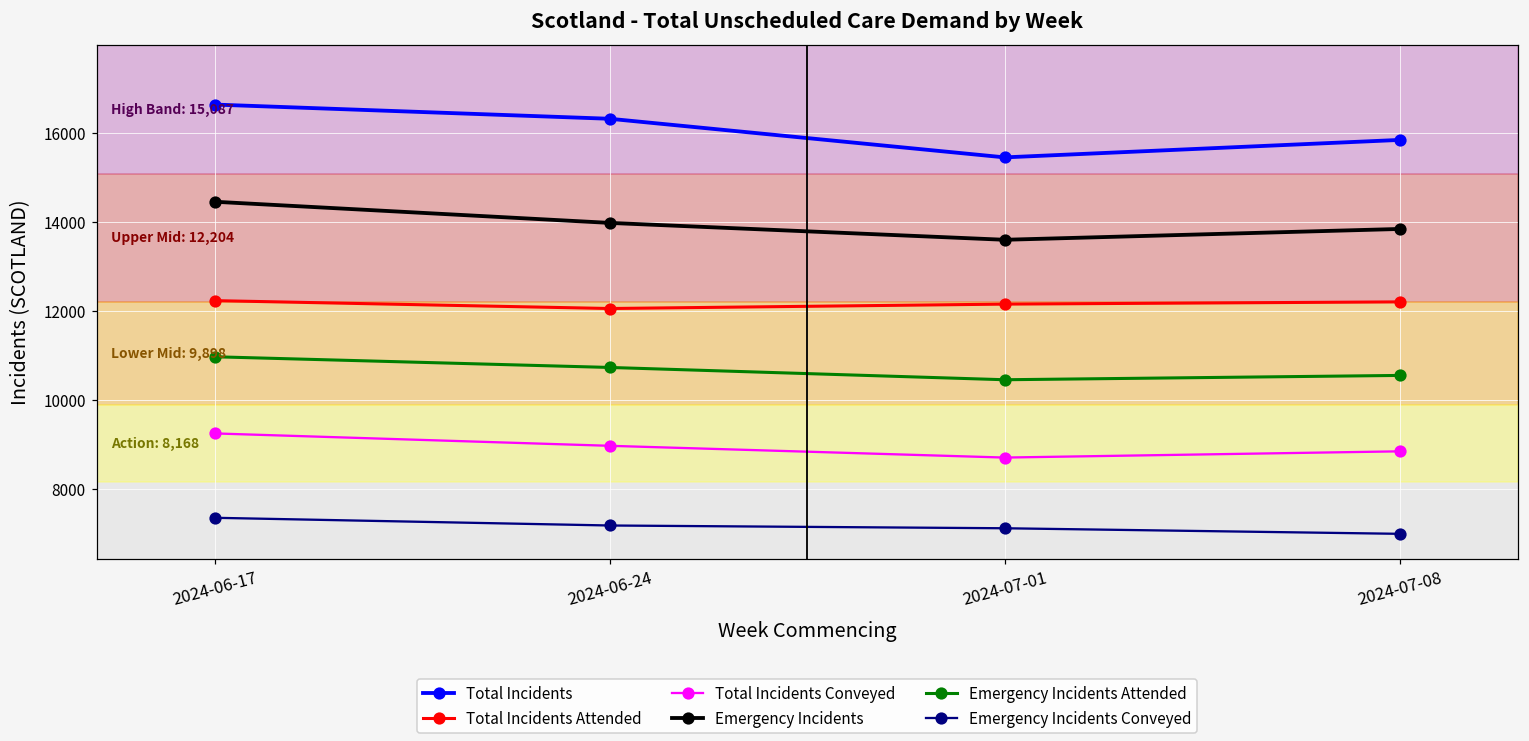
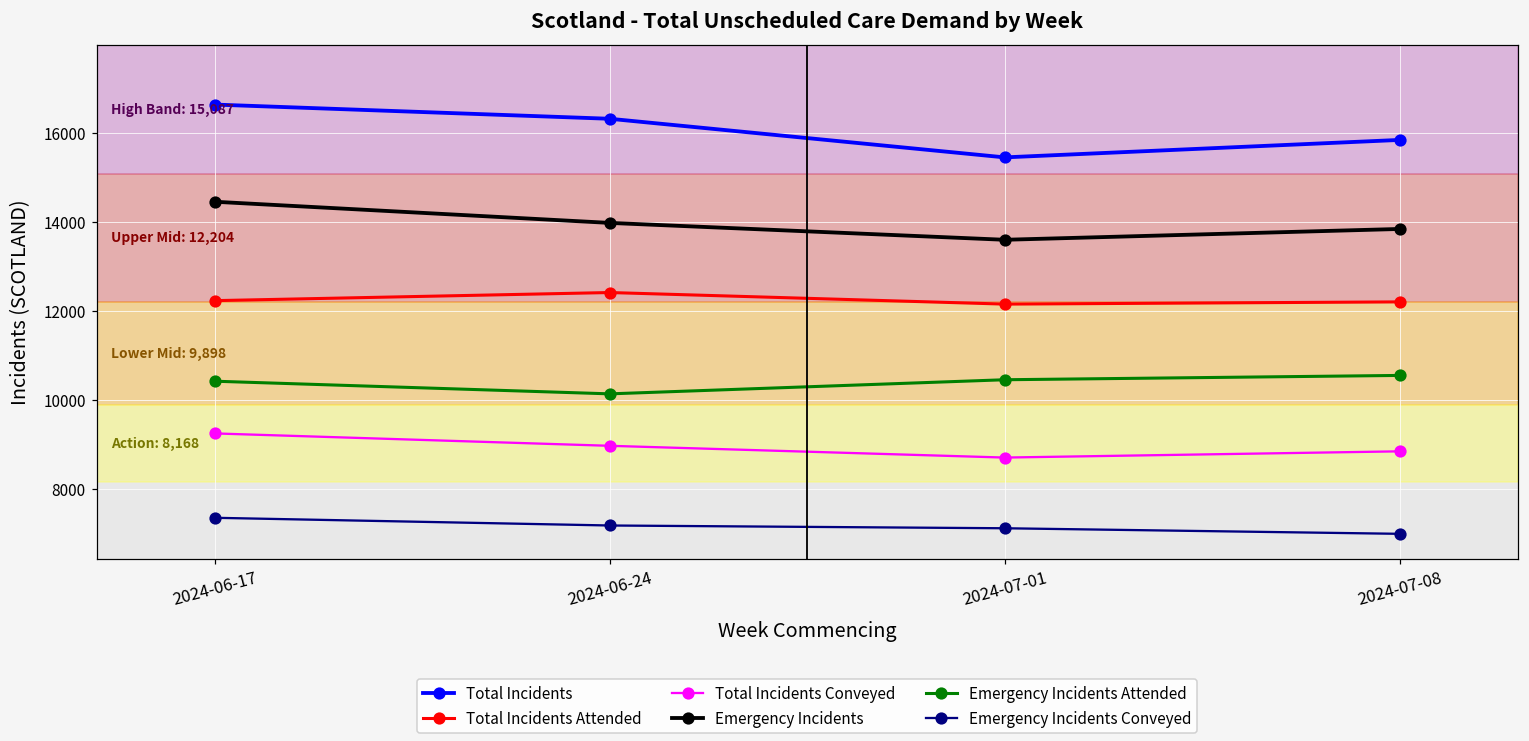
  {
    "Total Incidents": {
      "2024-06-24": 16300,
      "2024-07-01": 15500,
      "2024-07-08": 15800
    },
    "Total Incidents Attended": {
      "2024-06-17": 12200,
-     "2024-06-24": 12100,
+     "2024-06-24": 12400,
      "2024-07-01": 12200,
      "2024-07-08": 12200
    },
    "Total Incidents Conveyed": {
      "2024-06-24": 9000,
      "2024-07-01": 8700,
      "2024-07-08": 8900
    },
    "Emergency Incidents": {
      "2024-06-17": 14500,
      "2024-06-24": 14000,
      "2024-07-01": 13600,
      "2024-07-08": 13800
    },
    "Emergency Incidents Attended": {
-     "2024-06-17": 11000,
-     "2024-06-24": 10700,
+     "2024-06-17": 10400,
+     "2024-06-24": 10100,
      "2024-07-01": 10500,
      "2024-07-08": 10600
    },
    "Emergency Incidents Conveyed": {
      "2024-06-17": 7400,
      "2024-06-24": 7200,
      "2024-07-01": 7100,
      "2024-07-08": 7000
    }
  }
